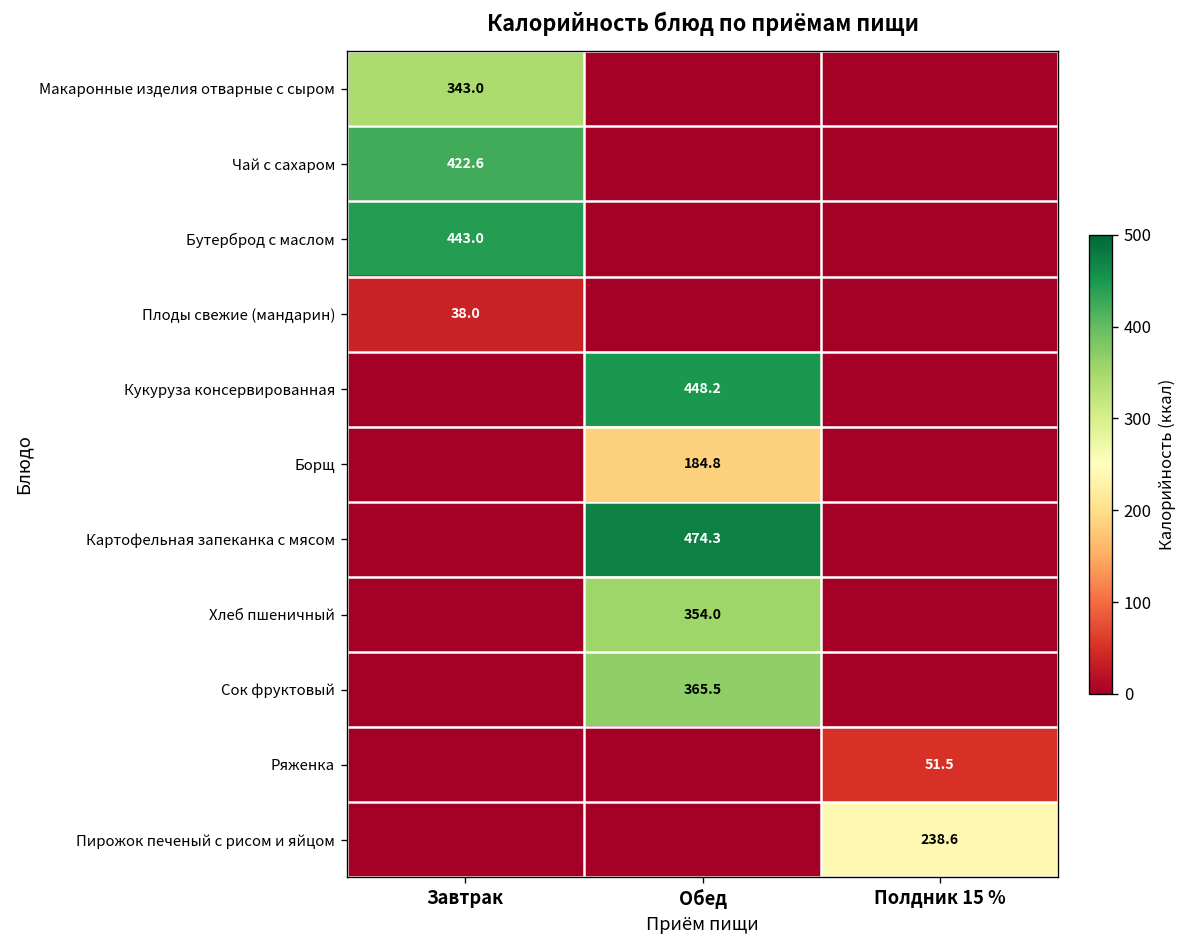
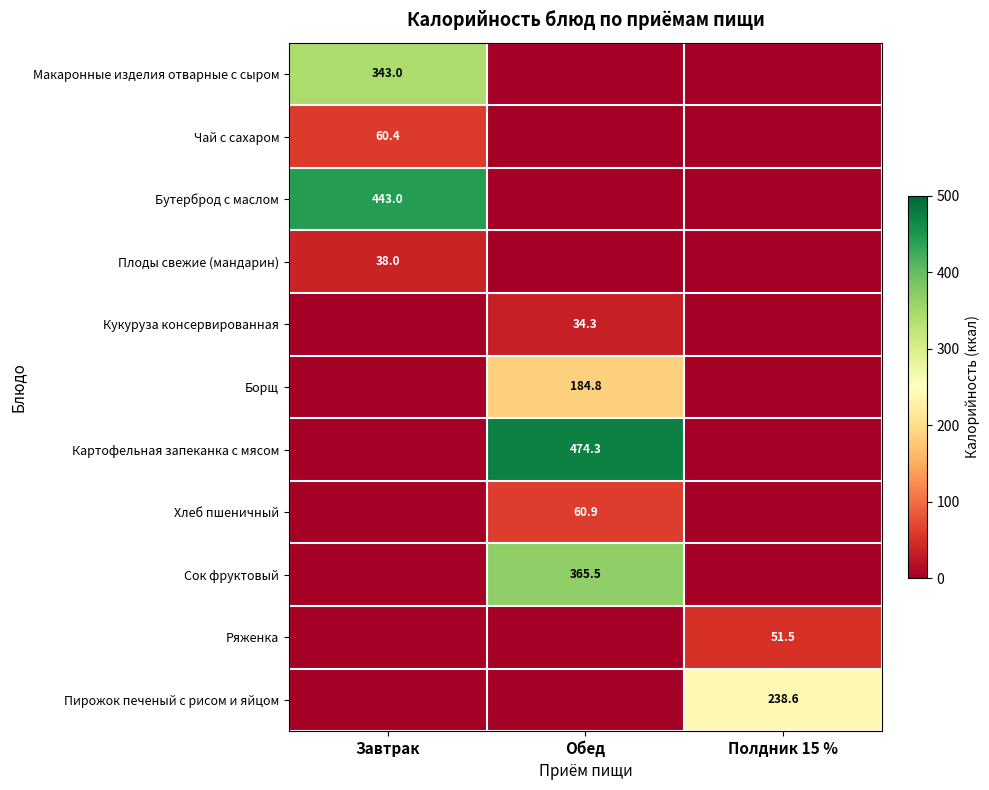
  {
    "Макаронные изделия отварные с сыром": {
      "Завтрак": 343.0
    },
    "Чай с сахаром": {
-     "Завтрак": 422.6
+     "Завтрак": 60.4
    },
    "Бутерброд с маслом": {
      "Завтрак": 443.0
    },
    "Плоды свежие (мандарин)": {
      "Завтрак": 38.0
    },
    "Кукуруза консервированная": {
-     "Обед": 448.2
+     "Обед": 34.3
    },
    "Борщ": {
      "Обед": 184.8
    },
    "Картофельная запеканка с мясом": {
      "Обед": 474.3
    },
    "Хлеб пшеничный": {
-     "Обед": 354.0
+     "Обед": 60.9
    },
    "Сок фруктовый": {
      "Обед": 365.5
    },
    "Ряженка": {
      "Полдник 15 %": 51.5
    },
    "Пирожок печеный с рисом и яйцом": {
      "Полдник 15 %": 238.6
    }
  }
